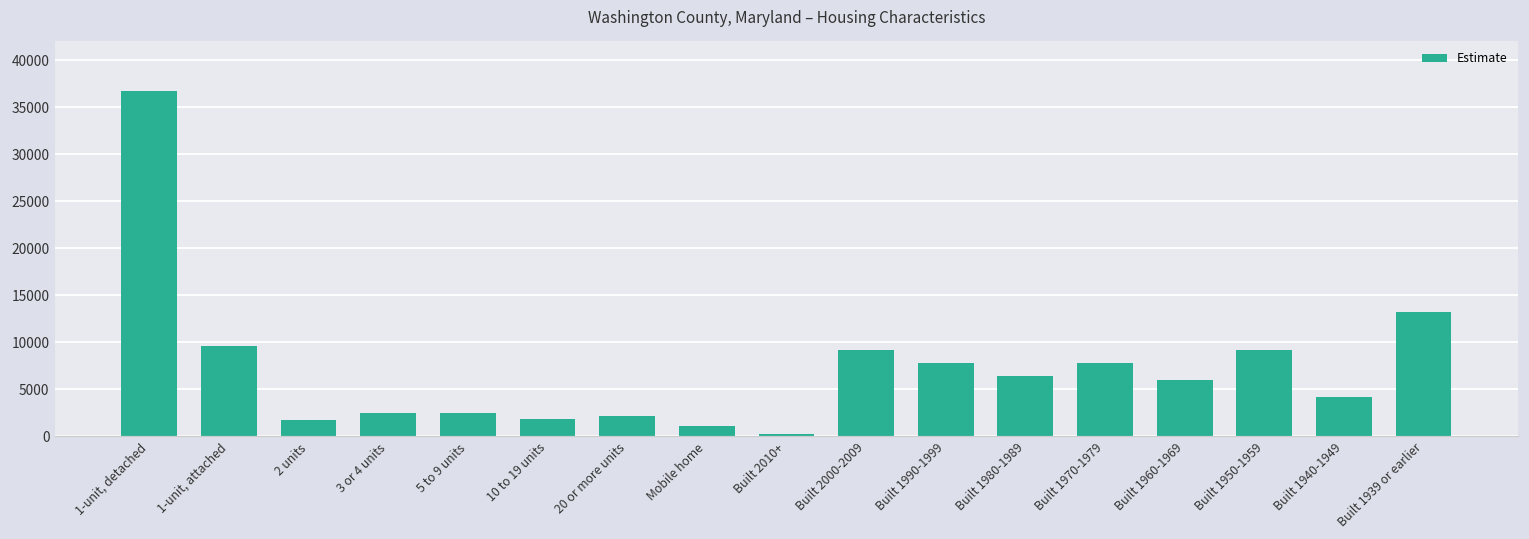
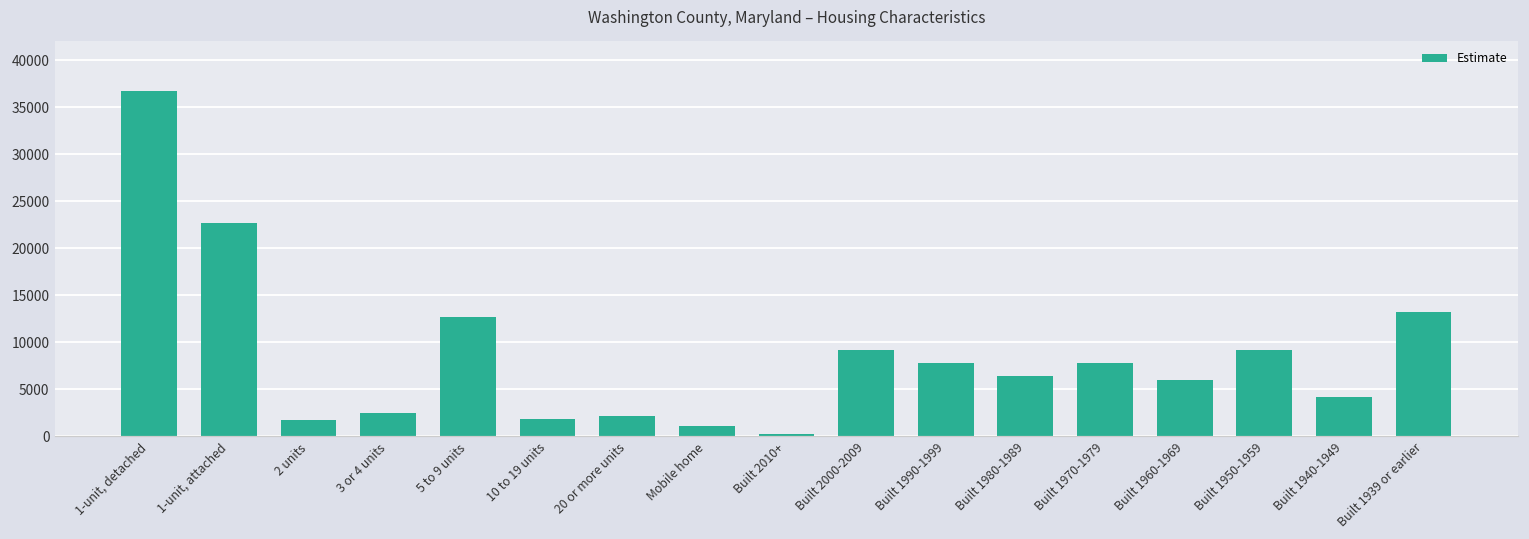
  {
    "1-unit, detached": 37000,
-   "1-unit, attached": 10000,
+   "1-unit, attached": 23000,
    "2 units": 2000,
    "3 or 4 units": 2000,
-   "5 to 9 units": 2000,
+   "5 to 9 units": 13000,
    "10 to 19 units": 2000,
    "20 or more units": 2000,
    "Mobile home": 1000,
    "Built 2000-2009": 9000,
    "Built 1990-1999": 8000,
    "Built 1980-1989": 6000,
    "Built 1970-1979": 8000,
    "Built 1960-1969": 6000,
    "Built 1950-1959": 9000,
    "Built 1940-1949": 4000,
    "Built 1939 or earlier": 13000
  }
